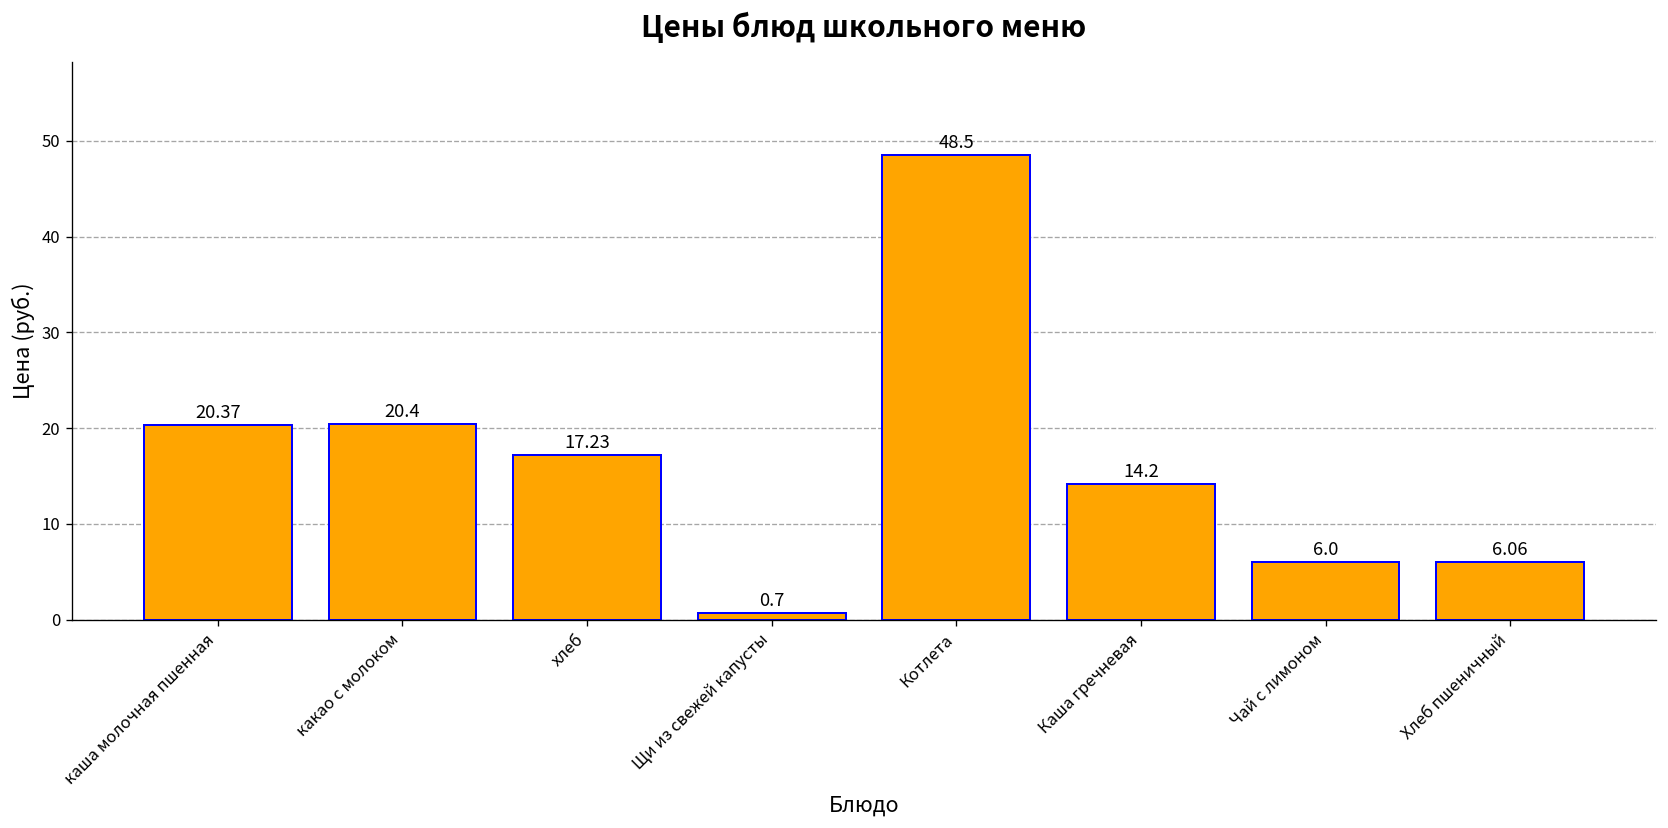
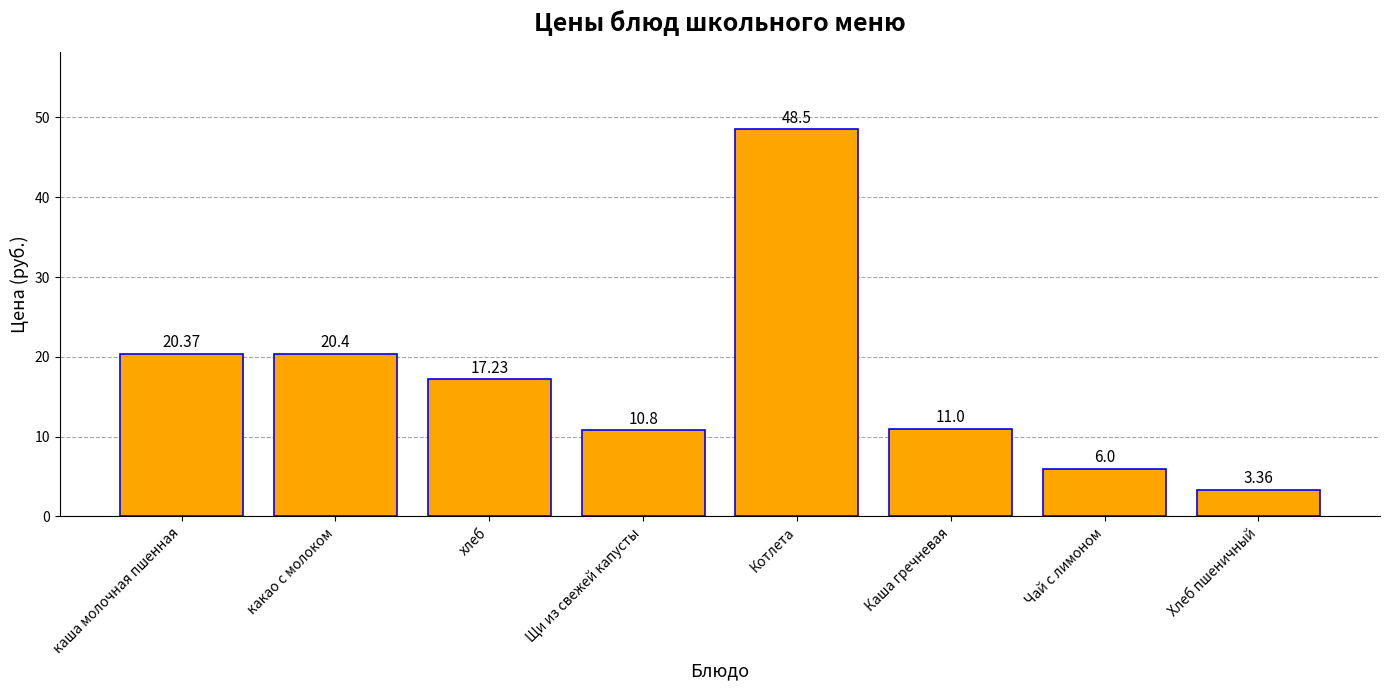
  {
    "каша молочная пшенная": 20.37,
    "какао с молоком": 20.4,
    "хлеб": 17.23,
-   "Щи из свежей капусты": 0.7,
+   "Щи из свежей капусты": 10.8,
    "Котлета": 48.5,
-   "Каша гречневая": 14.2,
+   "Каша гречневая": 11.0,
    "Чай с лимоном": 6.0,
-   "Хлеб пшеничный": 6.06
+   "Хлеб пшеничный": 3.36
  }
